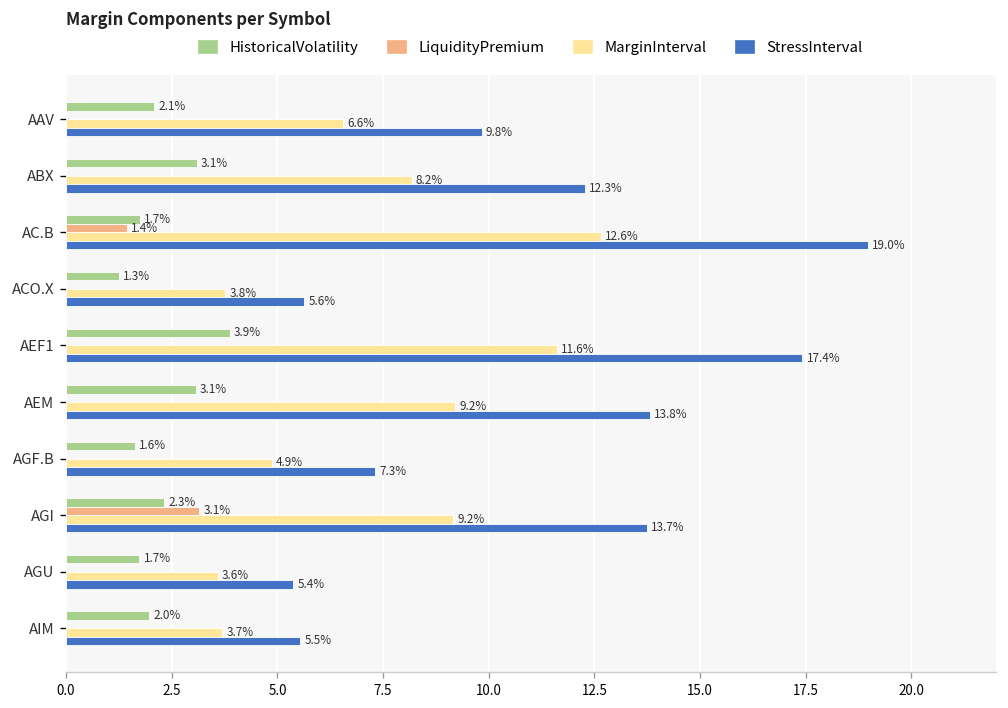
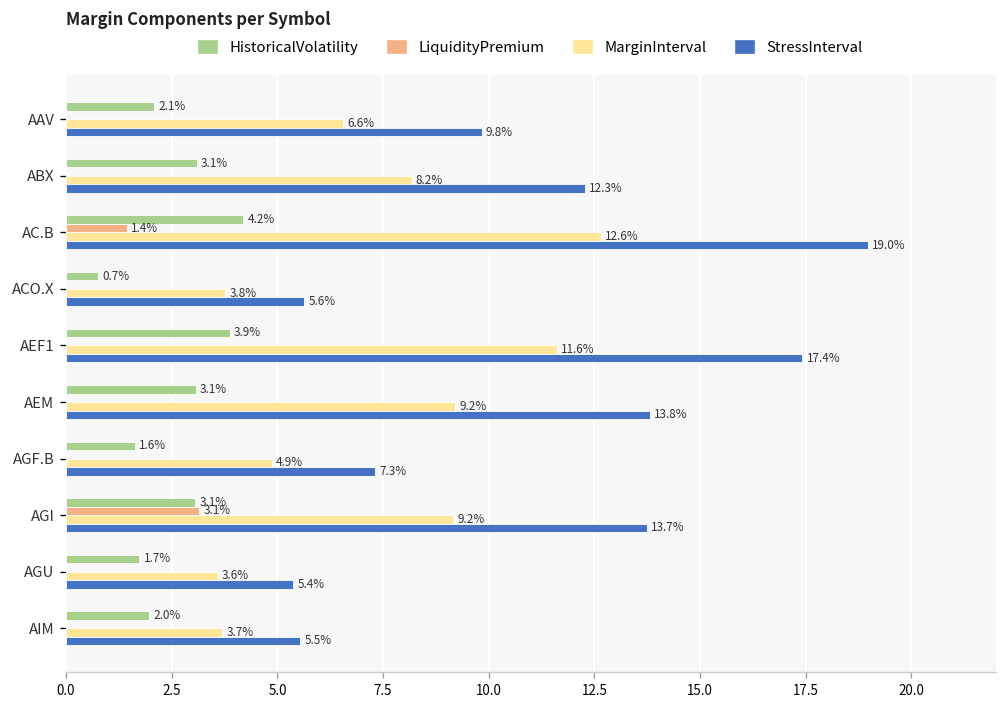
  {
    "HistoricalVolatility": {
      "AAV": "2.1%",
      "ABX": "3.1%",
-     "AC.B": "1.7%",
-     "ACO.X": "1.3%",
+     "AC.B": "4.2%",
+     "ACO.X": "0.7%",
      "AEF1": "3.9%",
      "AEM": "3.1%",
      "AGF.B": "1.6%",
-     "AGI": "2.3%",
+     "AGI": "3.1%",
      "AGU": "1.7%",
      "AIM": "2.0%"
    },
    "StressInterval": {
      "AAV": "9.8%",
      "ABX": "12.3%",
      "AC.B": "19.0%",
      "ACO.X": "5.6%",
      "AEF1": "17.4%",
      "AEM": "13.8%",
      "AGF.B": "7.3%",
      "AGI": "13.7%",
      "AGU": "5.4%",
      "AIM": "5.5%"
    }
  }
